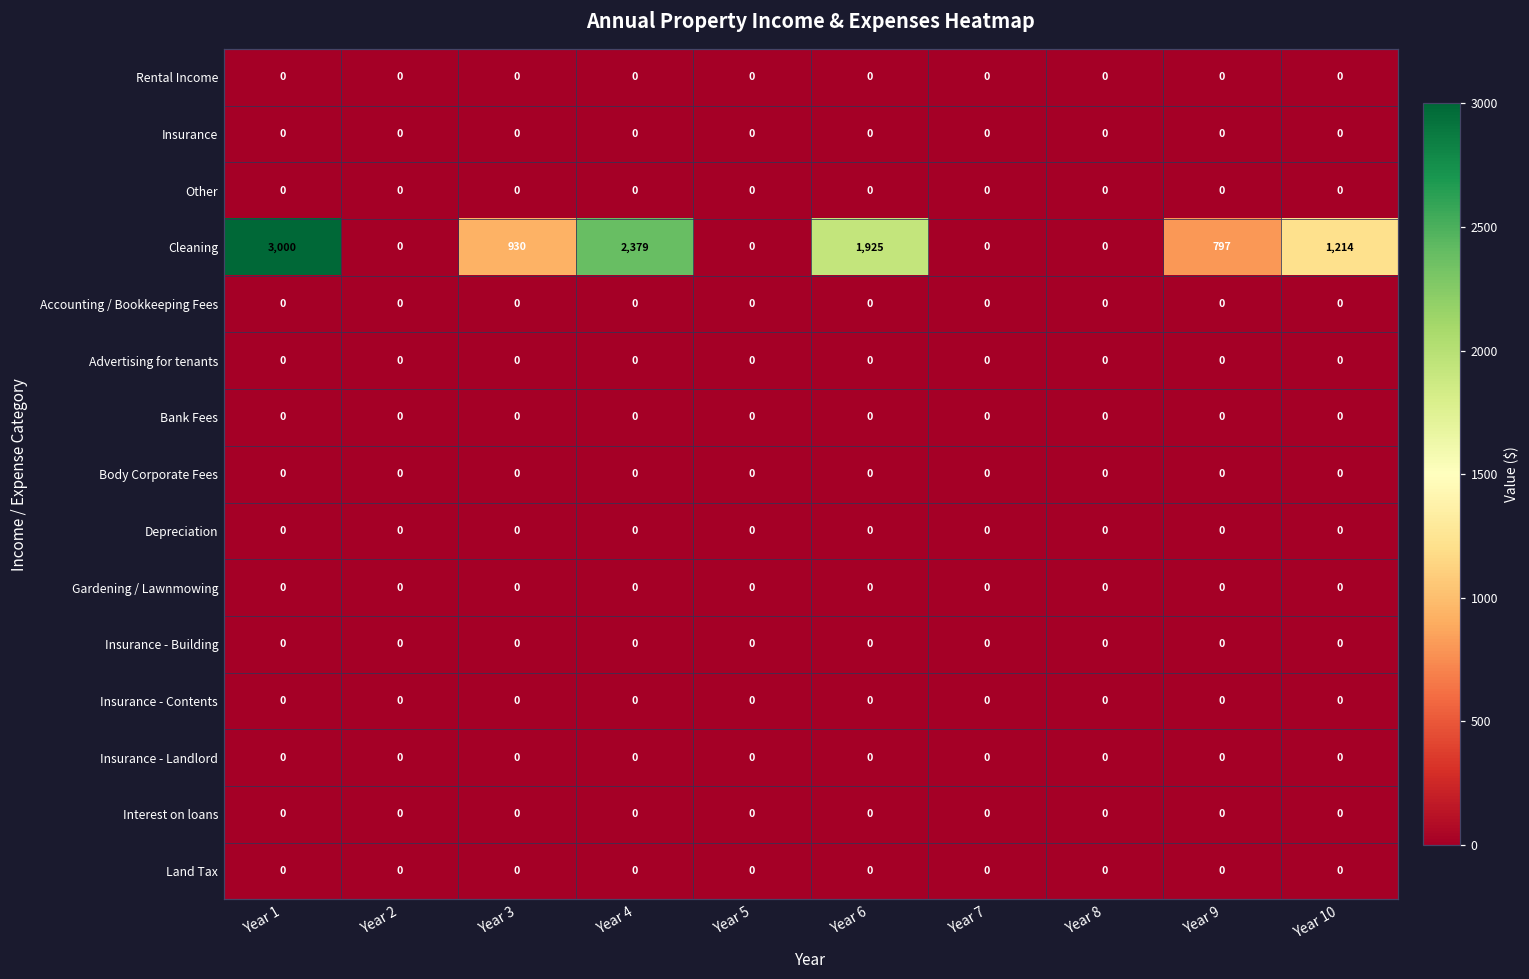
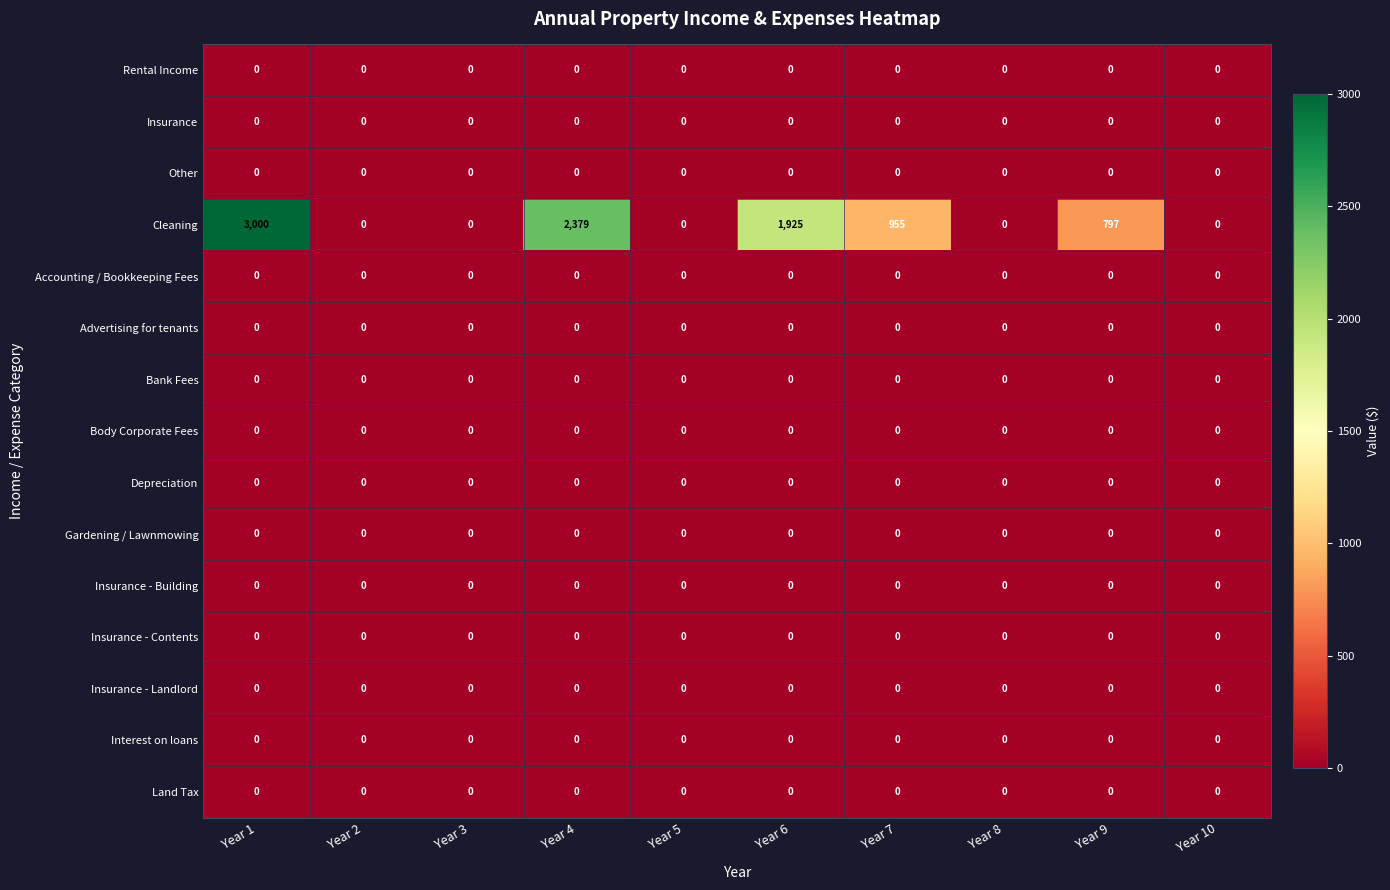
  {
    "Rental Income": {
      "Year 1": "0",
      "Year 2": "0",
      "Year 3": "0",
      "Year 4": "0",
      "Year 5": "0",
      "Year 6": "0",
      "Year 7": "0",
      "Year 8": "0",
      "Year 9": "0",
      "Year 10": "0"
    },
    "Insurance": {
      "Year 1": "0",
      "Year 2": "0",
      "Year 3": "0",
      "Year 4": "0",
      "Year 5": "0",
      "Year 6": "0",
      "Year 7": "0",
      "Year 8": "0",
      "Year 9": "0",
      "Year 10": "0"
    },
    "Other": {
      "Year 1": "0",
      "Year 2": "0",
      "Year 3": "0",
      "Year 4": "0",
      "Year 5": "0",
      "Year 6": "0",
      "Year 7": "0",
      "Year 8": "0",
      "Year 9": "0",
      "Year 10": "0"
    },
    "Cleaning": {
      "Year 1": "3,000",
      "Year 2": "0",
-     "Year 3": "930",
+     "Year 3": "0",
      "Year 4": "2,379",
      "Year 5": "0",
      "Year 6": "1,925",
-     "Year 7": "0",
+     "Year 7": "955",
      "Year 8": "0",
      "Year 9": "797",
-     "Year 10": "1,214"
+     "Year 10": "0"
    },
    "Accounting / Bookkeeping Fees": {
      "Year 1": "0",
      "Year 2": "0",
      "Year 3": "0",
      "Year 4": "0",
      "Year 5": "0",
      "Year 6": "0",
      "Year 7": "0",
      "Year 8": "0",
      "Year 9": "0",
      "Year 10": "0"
    },
    "Advertising for tenants": {
      "Year 1": "0",
      "Year 2": "0",
      "Year 3": "0",
      "Year 4": "0",
      "Year 5": "0",
      "Year 6": "0",
      "Year 7": "0",
      "Year 8": "0",
      "Year 9": "0",
      "Year 10": "0"
    },
    "Bank Fees": {
      "Year 1": "0",
      "Year 2": "0",
      "Year 3": "0",
      "Year 4": "0",
      "Year 5": "0",
      "Year 6": "0",
      "Year 7": "0",
      "Year 8": "0",
      "Year 9": "0",
      "Year 10": "0"
    },
    "Body Corporate Fees": {
      "Year 1": "0",
      "Year 2": "0",
      "Year 3": "0",
      "Year 4": "0",
      "Year 5": "0",
      "Year 6": "0",
      "Year 7": "0",
      "Year 8": "0",
      "Year 9": "0",
      "Year 10": "0"
    },
    "Depreciation": {
      "Year 1": "0",
      "Year 2": "0",
      "Year 3": "0",
      "Year 4": "0",
      "Year 5": "0",
      "Year 6": "0",
      "Year 7": "0",
      "Year 8": "0",
      "Year 9": "0",
      "Year 10": "0"
    },
    "Gardening / Lawnmowing": {
      "Year 1": "0",
      "Year 2": "0",
      "Year 3": "0",
      "Year 4": "0",
      "Year 5": "0",
      "Year 6": "0",
      "Year 7": "0",
      "Year 8": "0",
      "Year 9": "0",
      "Year 10": "0"
    },
    "Insurance - Building": {
      "Year 1": "0",
      "Year 2": "0",
      "Year 3": "0",
      "Year 4": "0",
      "Year 5": "0",
      "Year 6": "0",
      "Year 7": "0",
      "Year 8": "0",
      "Year 9": "0",
      "Year 10": "0"
    },
    "Insurance - Contents": {
      "Year 1": "0",
      "Year 2": "0",
      "Year 3": "0",
      "Year 4": "0",
      "Year 5": "0",
      "Year 6": "0",
      "Year 7": "0",
      "Year 8": "0",
      "Year 9": "0",
      "Year 10": "0"
    },
    "Insurance - Landlord": {
      "Year 1": "0",
      "Year 2": "0",
      "Year 3": "0",
      "Year 4": "0",
      "Year 5": "0",
      "Year 6": "0",
      "Year 7": "0",
      "Year 8": "0",
      "Year 9": "0",
      "Year 10": "0"
    },
    "Interest on loans": {
      "Year 1": "0",
      "Year 2": "0",
      "Year 3": "0",
      "Year 4": "0",
      "Year 5": "0",
      "Year 6": "0",
      "Year 7": "0",
      "Year 8": "0",
      "Year 9": "0",
      "Year 10": "0"
    },
    "Land Tax": {
      "Year 1": "0",
      "Year 2": "0",
      "Year 3": "0",
      "Year 4": "0",
      "Year 5": "0",
      "Year 6": "0",
      "Year 7": "0",
      "Year 8": "0",
      "Year 9": "0",
      "Year 10": "0"
    }
  }
